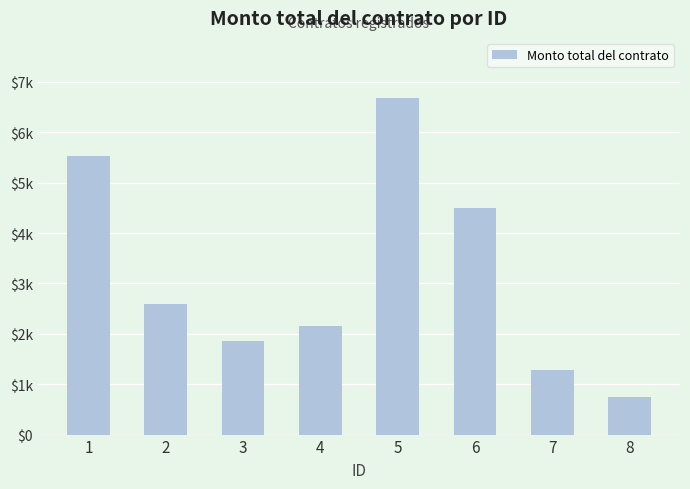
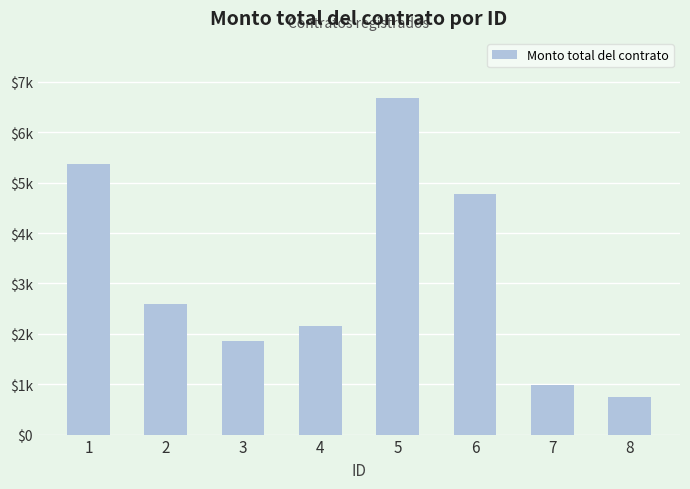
  {
-   "1": "$5500",
+   "1": "$5400",
    "2": "$2600",
    "3": "$1900",
    "4": "$2100",
    "5": "$6700",
-   "6": "$4500",
-   "7": "$1300",
+   "6": "$4800",
+   "7": "$1000",
    "8": "$700"
  }
